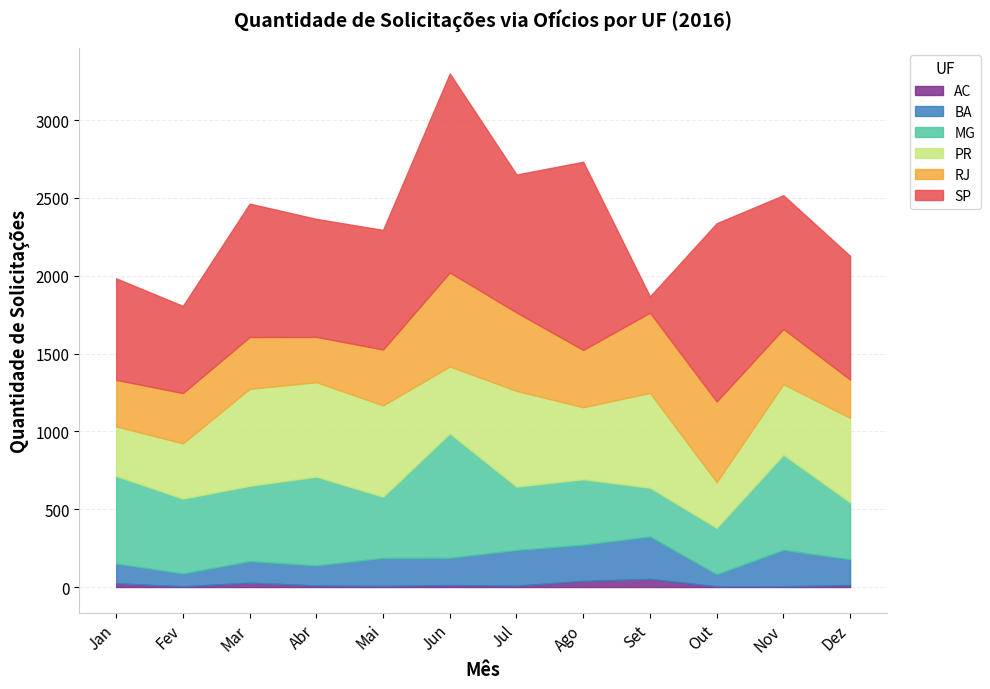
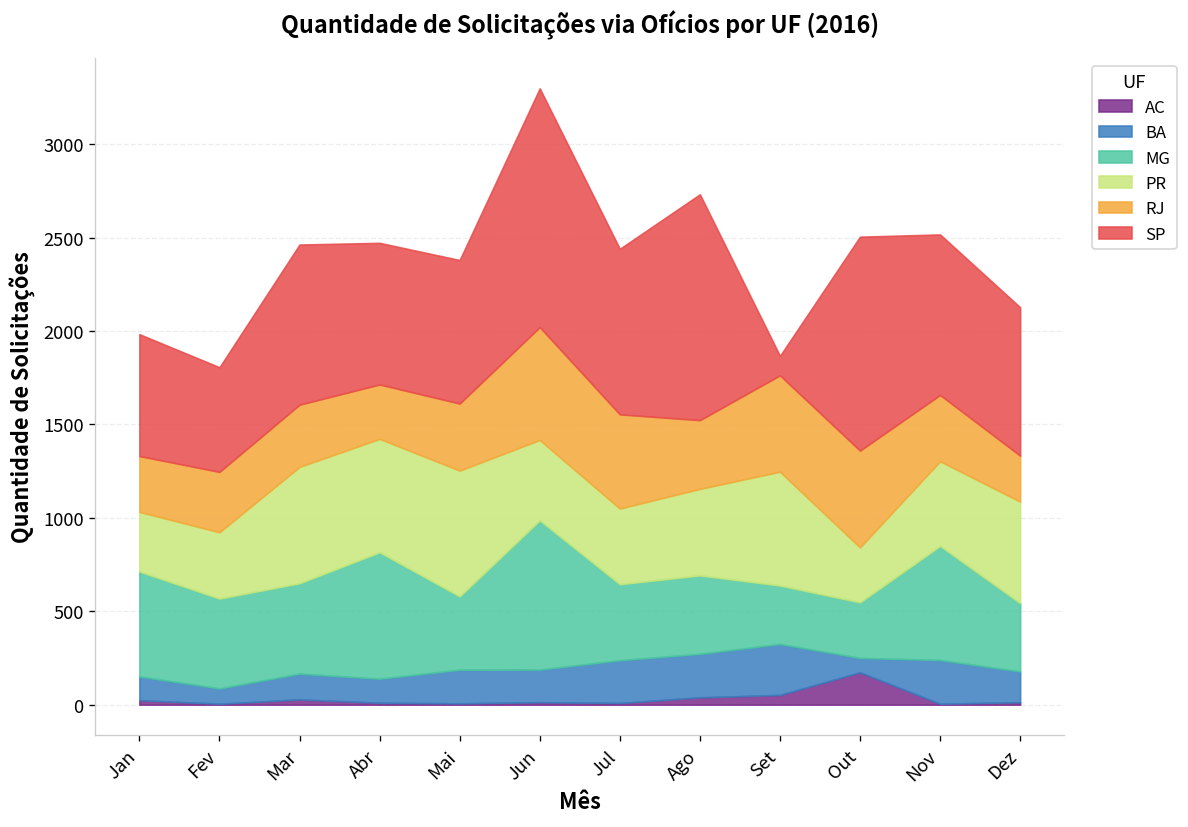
  {
    "AC": {
      "Jan": 20,
      "Mar": 30,
      "Ago": 40,
      "Set": 50,
-     "Out": 10
+     "Out": 170
    },
    "BA": {
      "Jan": 130,
      "Fev": 80,
      "Mar": 140,
      "Abr": 130,
      "Mai": 180,
      "Jun": 180,
      "Jul": 230,
      "Ago": 230,
      "Set": 270,
      "Out": 80,
      "Nov": 230,
      "Dez": 170
    },
    "MG": {
      "Jan": 560,
      "Fev": 480,
      "Mar": 480,
-     "Abr": 570,
+     "Abr": 680,
      "Mai": 390,
      "Jun": 800,
      "Jul": 410,
      "Ago": 420,
      "Set": 310,
      "Out": 300,
      "Nov": 610,
      "Dez": 370
    },
    "PR": {
      "Jan": 320,
      "Fev": 360,
      "Mar": 620,
      "Abr": 610,
-     "Mai": 590,
+     "Mai": 670,
      "Jun": 430,
-     "Jul": 620,
+     "Jul": 410,
      "Ago": 460,
      "Set": 610,
      "Out": 290,
      "Nov": 450,
      "Dez": 540
    },
    "RJ": {
      "Jan": 300,
      "Fev": 320,
      "Mar": 330,
      "Abr": 290,
      "Mai": 360,
      "Jun": 600,
      "Jul": 500,
      "Ago": 370,
      "Set": 520,
      "Out": 520,
      "Nov": 360,
      "Dez": 250
    },
    "SP": {
      "Jan": 650,
      "Fev": 560,
      "Mar": 860,
      "Abr": 760,
      "Mai": 770,
      "Jun": 1280,
      "Jul": 890,
      "Ago": 1210,
      "Set": 100,
      "Out": 1150,
      "Nov": 860,
      "Dez": 790
    }
  }
